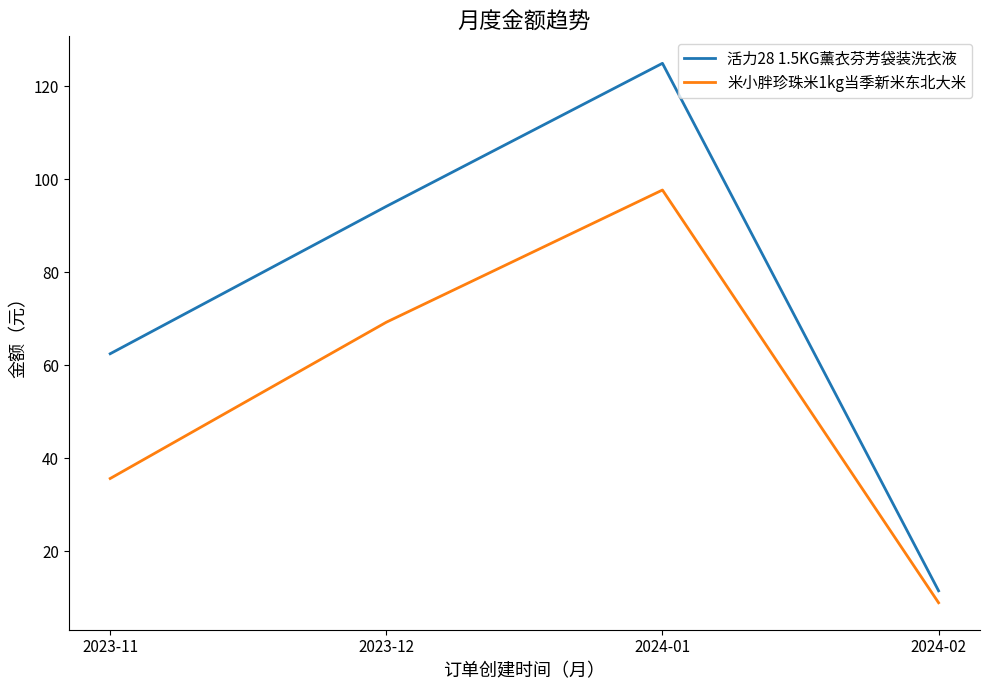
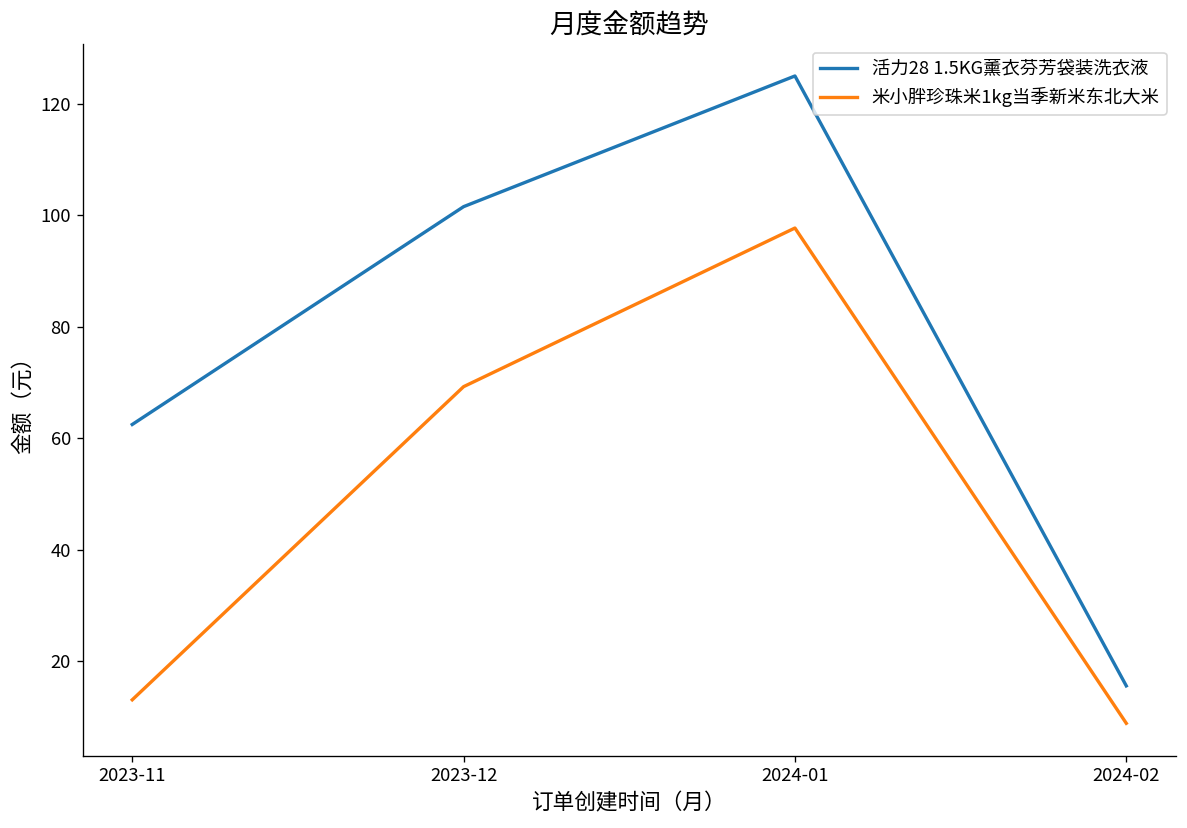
  {
    "活力28 1.5KG薰衣芬芳袋装洗衣液": {
      "2023-11": 62,
-     "2023-12": 94,
+     "2023-12": 102,
      "2024-01": 125,
-     "2024-02": 11
+     "2024-02": 16
    },
    "米小胖珍珠米1kg当季新米东北大米": {
-     "2023-11": 36,
+     "2023-11": 13,
      "2023-12": 69,
      "2024-01": 98,
      "2024-02": 9
    }
  }
